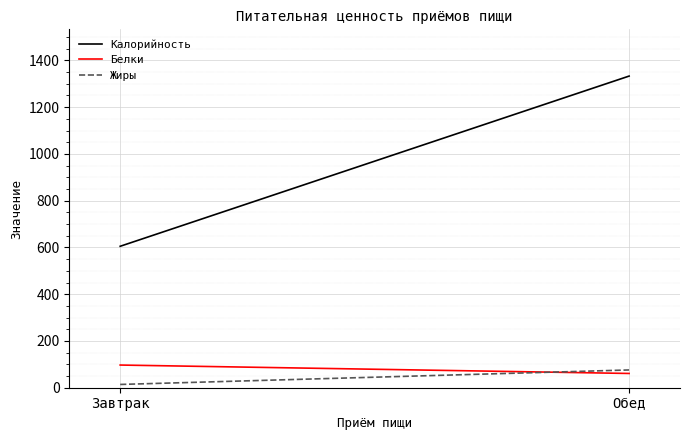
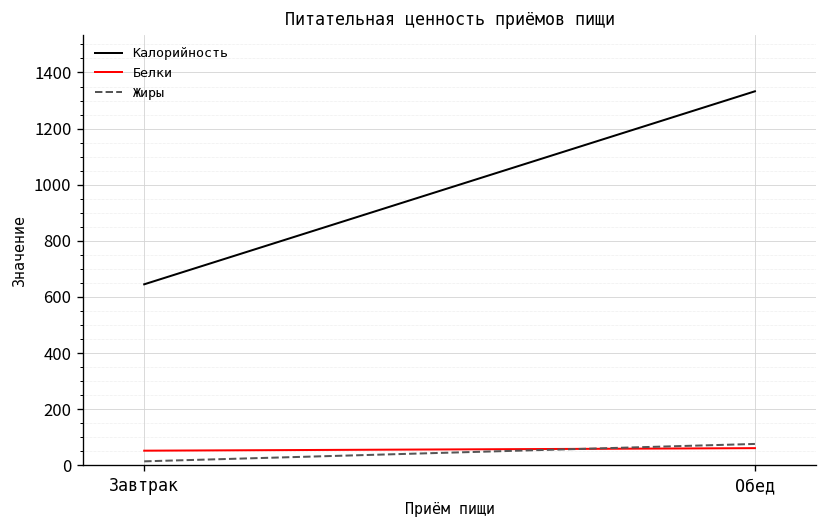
  {
    "Калорийность": {
-     "Завтрак": 610,
+     "Завтрак": 650,
      "Обед": 1330
    },
    "Белки": {
-     "Завтрак": 100,
+     "Завтрак": 50,
      "Обед": 60
    },
    "Жиры": {
      "Завтрак": 10,
      "Обед": 80
    }
  }
